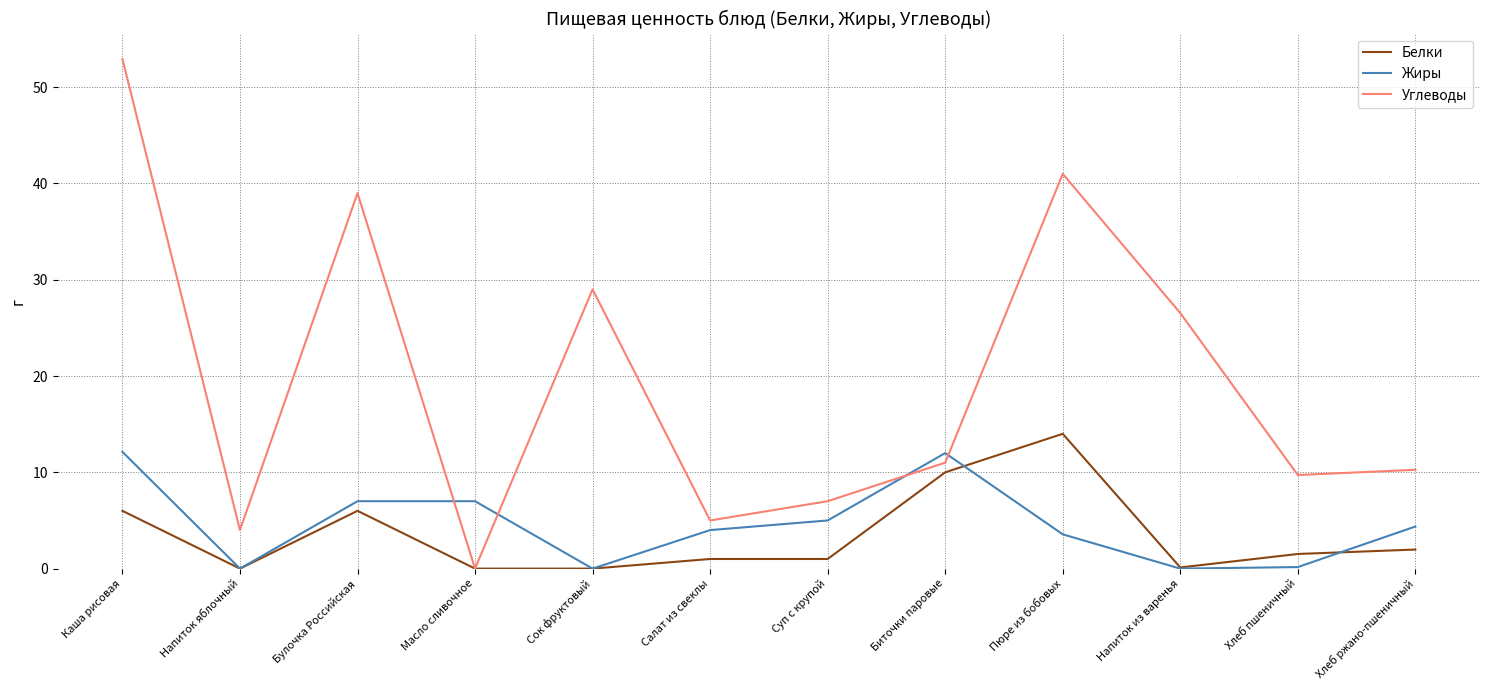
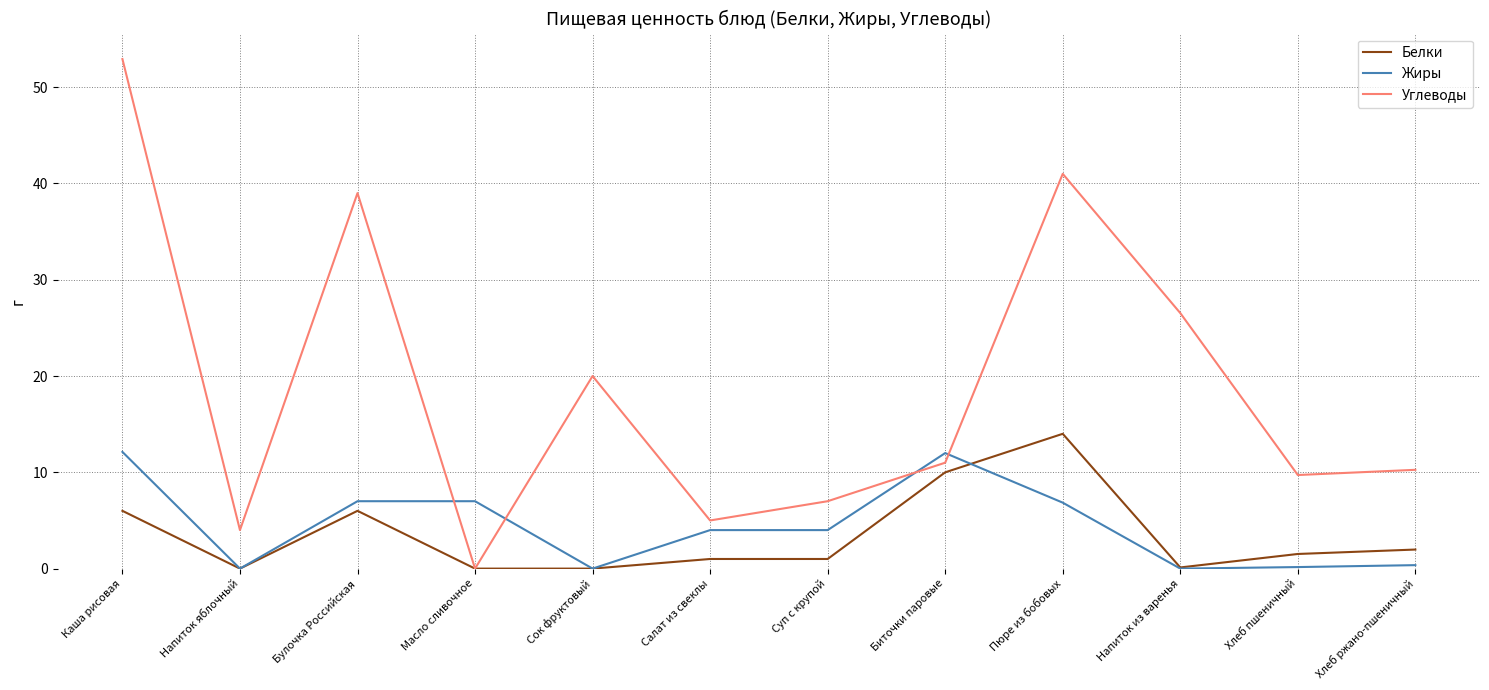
  {
    "Белки": {
      "Каша рисовая": 6,
      "Булочка Российская": 6,
      "Салат из свеклы": 1,
      "Суп с крупой": 1,
      "Биточки паровые": 10,
      "Пюре из бобовых": 14,
      "Хлеб пшеничный": 2,
      "Хлеб ржано-пшеничный": 2
    },
    "Жиры": {
      "Каша рисовая": 12,
      "Булочка Российская": 7,
      "Масло сливочное": 7,
      "Салат из свеклы": 4,
-     "Суп с крупой": 5,
+     "Суп с крупой": 4,
      "Биточки паровые": 12,
-     "Пюре из бобовых": 4,
+     "Пюре из бобовых": 7,
      "Хлеб пшеничный": 0,
-     "Хлеб ржано-пшеничный": 4
+     "Хлеб ржано-пшеничный": 0
    },
    "Углеводы": {
      "Каша рисовая": 53,
      "Напиток яблочный": 4,
      "Булочка Российская": 39,
-     "Сок фруктовый": 29,
+     "Сок фруктовый": 20,
      "Салат из свеклы": 5,
      "Суп с крупой": 7,
      "Биточки паровые": 11,
      "Пюре из бобовых": 41,
      "Напиток из варенья": 27,
      "Хлеб пшеничный": 10,
      "Хлеб ржано-пшеничный": 10
    }
  }
